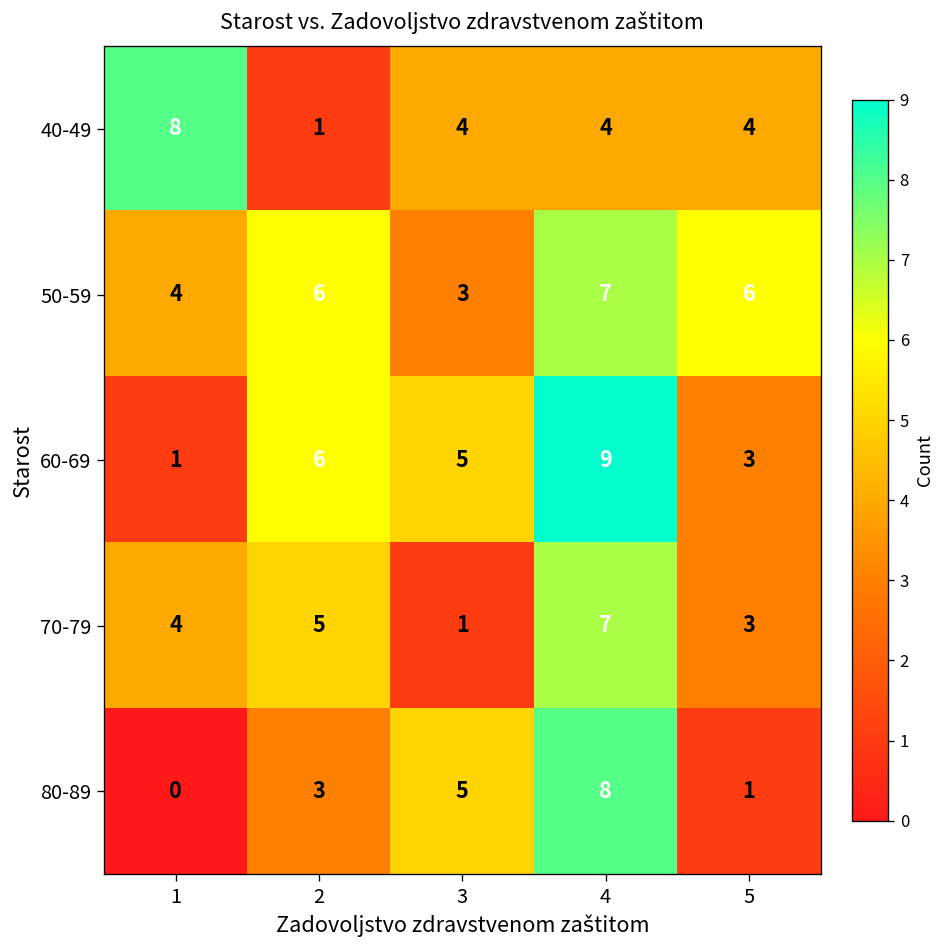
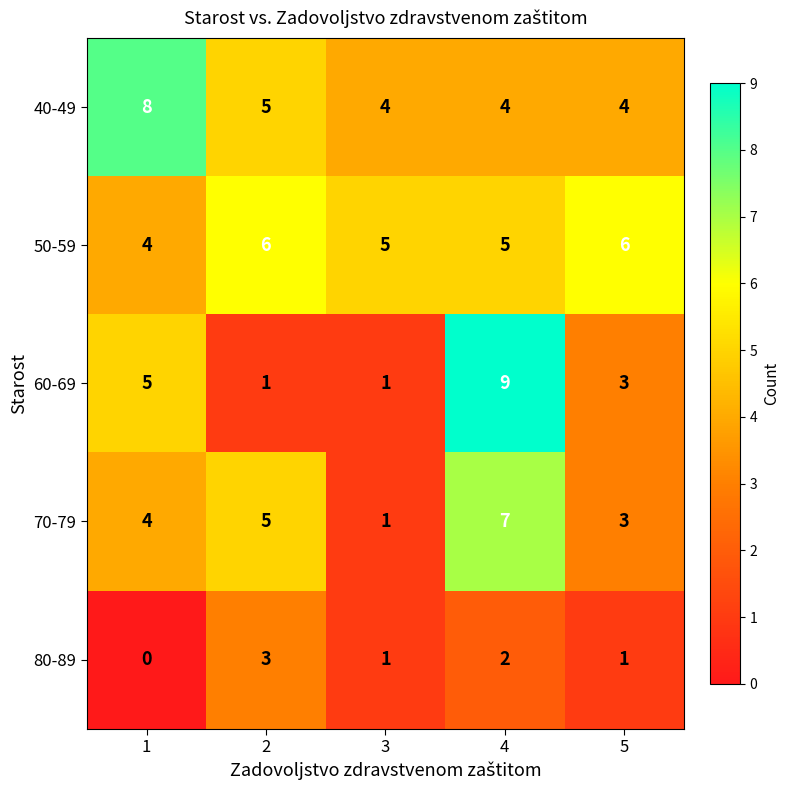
  {
    "40-49": {
      "1": 8,
-     "2": 1,
+     "2": 5,
      "3": 4,
      "4": 4,
      "5": 4
    },
    "50-59": {
      "1": 4,
      "2": 6,
-     "3": 3,
-     "4": 7,
+     "3": 5,
+     "4": 5,
      "5": 6
    },
    "60-69": {
-     "1": 1,
-     "2": 6,
-     "3": 5,
+     "1": 5,
+     "2": 1,
+     "3": 1,
      "4": 9,
      "5": 3
    },
    "70-79": {
      "1": 4,
      "2": 5,
      "3": 1,
      "4": 7,
      "5": 3
    },
    "80-89": {
      "1": 0,
      "2": 3,
-     "3": 5,
-     "4": 8,
+     "3": 1,
+     "4": 2,
      "5": 1
    }
  }
